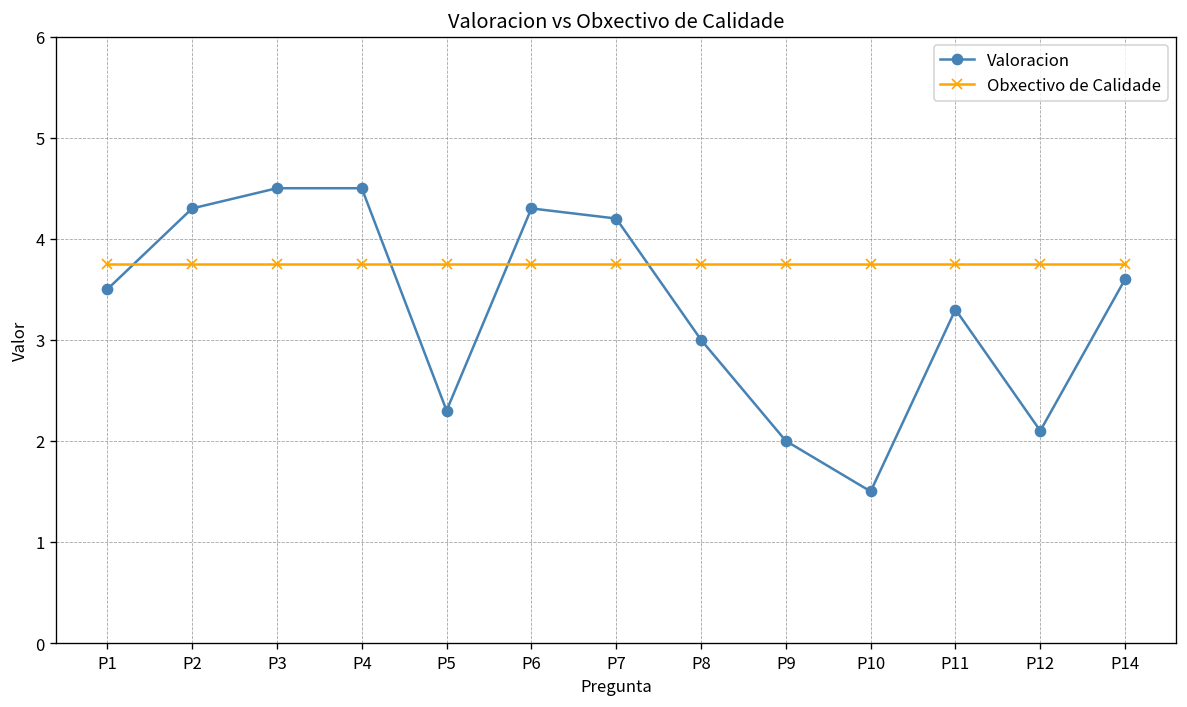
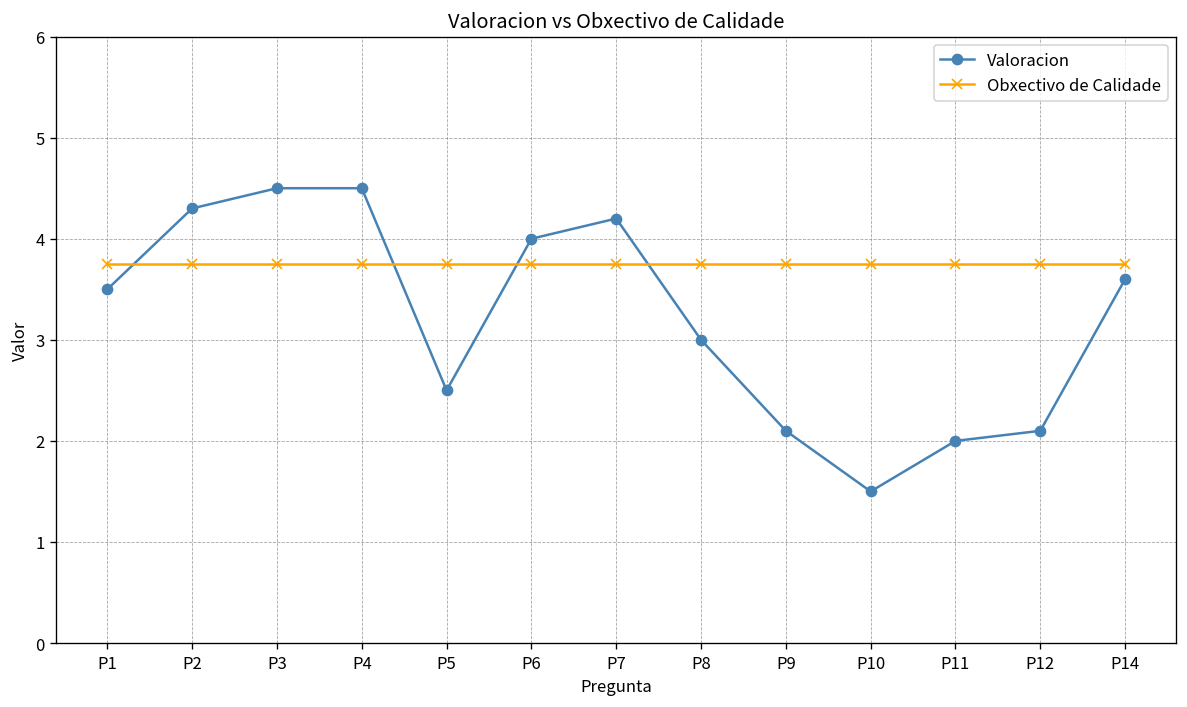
  {
    "Valoracion": {
      "P1": 3.5,
      "P2": 4.3,
      "P3": 4.5,
      "P4": 4.5,
-     "P5": 2.3,
-     "P6": 4.3,
+     "P5": 2.5,
+     "P6": 4.0,
      "P7": 4.2,
      "P8": 3.0,
-     "P9": 2.0,
+     "P9": 2.1,
      "P10": 1.5,
-     "P11": 3.3,
+     "P11": 2.0,
      "P12": 2.1,
      "P14": 3.6
    },
    "Obxectivo de Calidade": {
      "P1": 3.8,
      "P2": 3.8,
      "P3": 3.8,
      "P4": 3.8,
      "P5": 3.8,
      "P6": 3.8,
      "P7": 3.8,
      "P8": 3.8,
      "P9": 3.8,
      "P10": 3.8,
      "P11": 3.8,
      "P12": 3.8,
      "P14": 3.8
    }
  }
